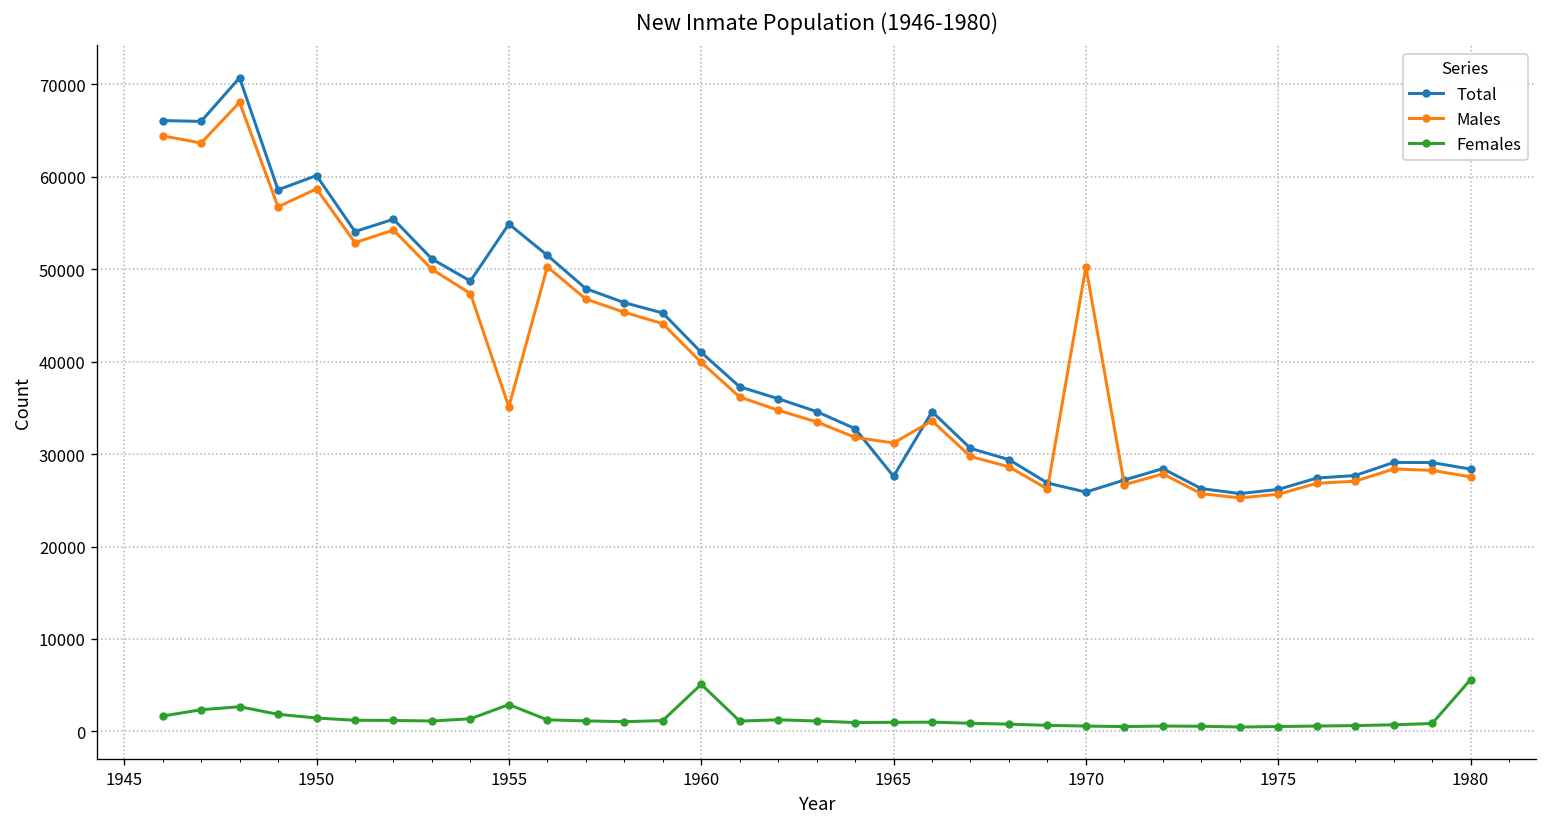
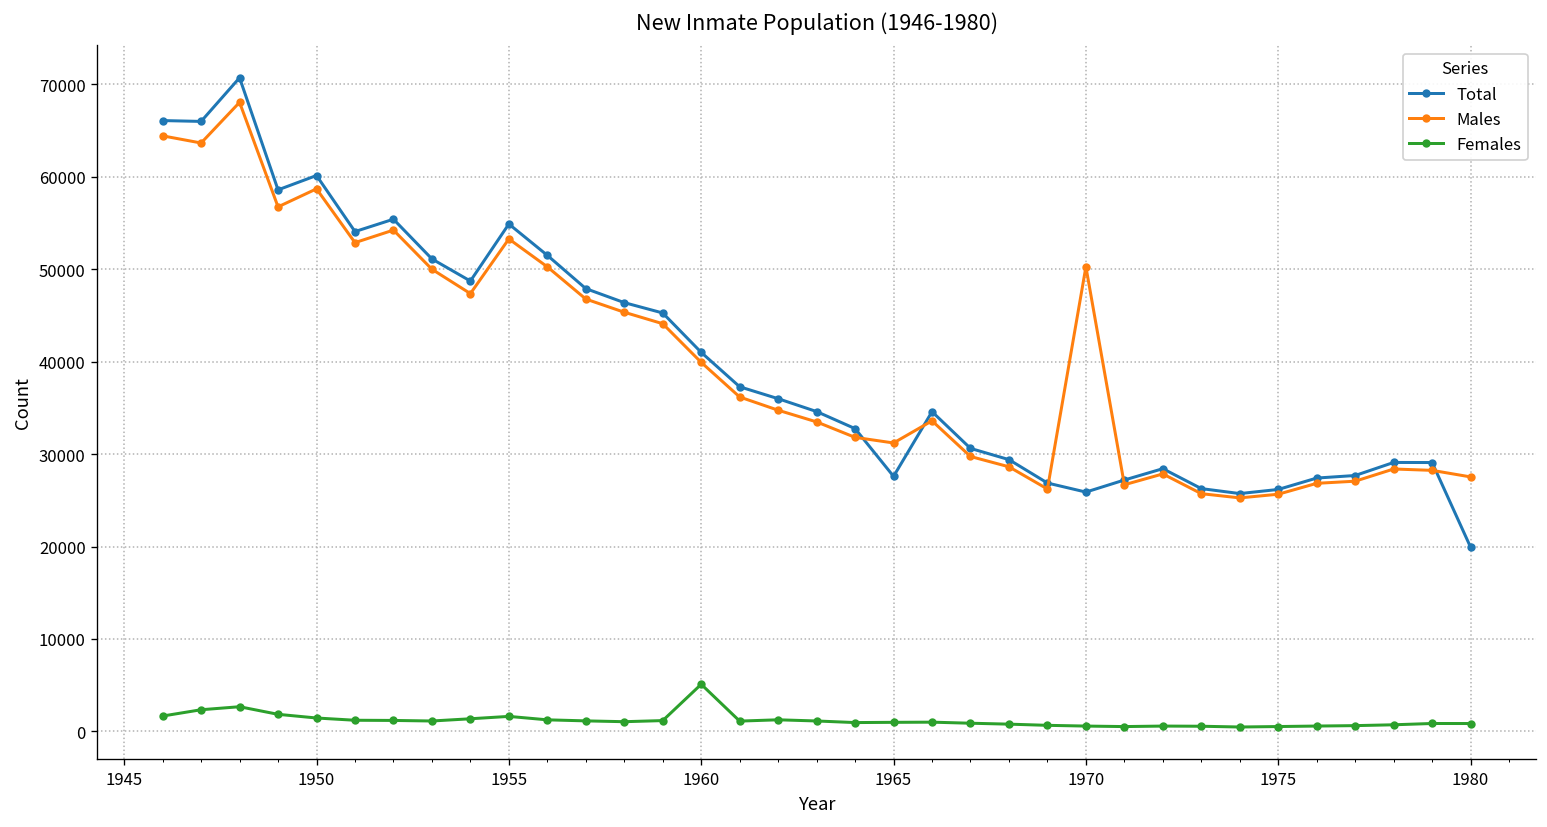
  {
    "Total": {
      "1950": 60000,
      "1955": 55000,
      "1960": 41000,
      "1965": 28000,
      "1970": 26000,
      "1975": 26000,
-     "1980": 28000
+     "1980": 20000
    },
    "Males": {
      "1950": 59000,
-     "1955": 35000,
+     "1955": 53000,
      "1960": 40000,
      "1965": 31000,
      "1970": 50000,
      "1975": 26000,
      "1980": 28000
    },
    "Females": {
      "1950": 1000,
-     "1955": 3000,
+     "1955": 2000,
      "1960": 5000,
      "1965": 1000,
      "1970": 1000,
      "1975": 1000,
-     "1980": 6000
+     "1980": 1000
    }
  }
